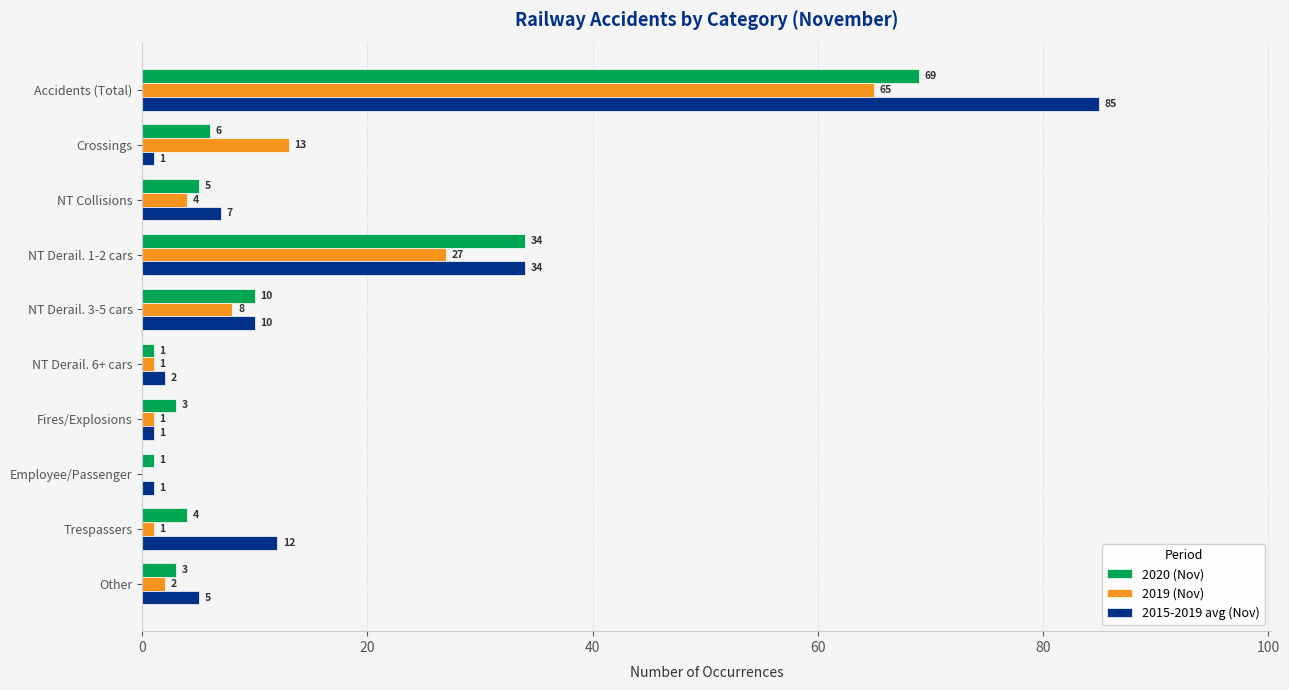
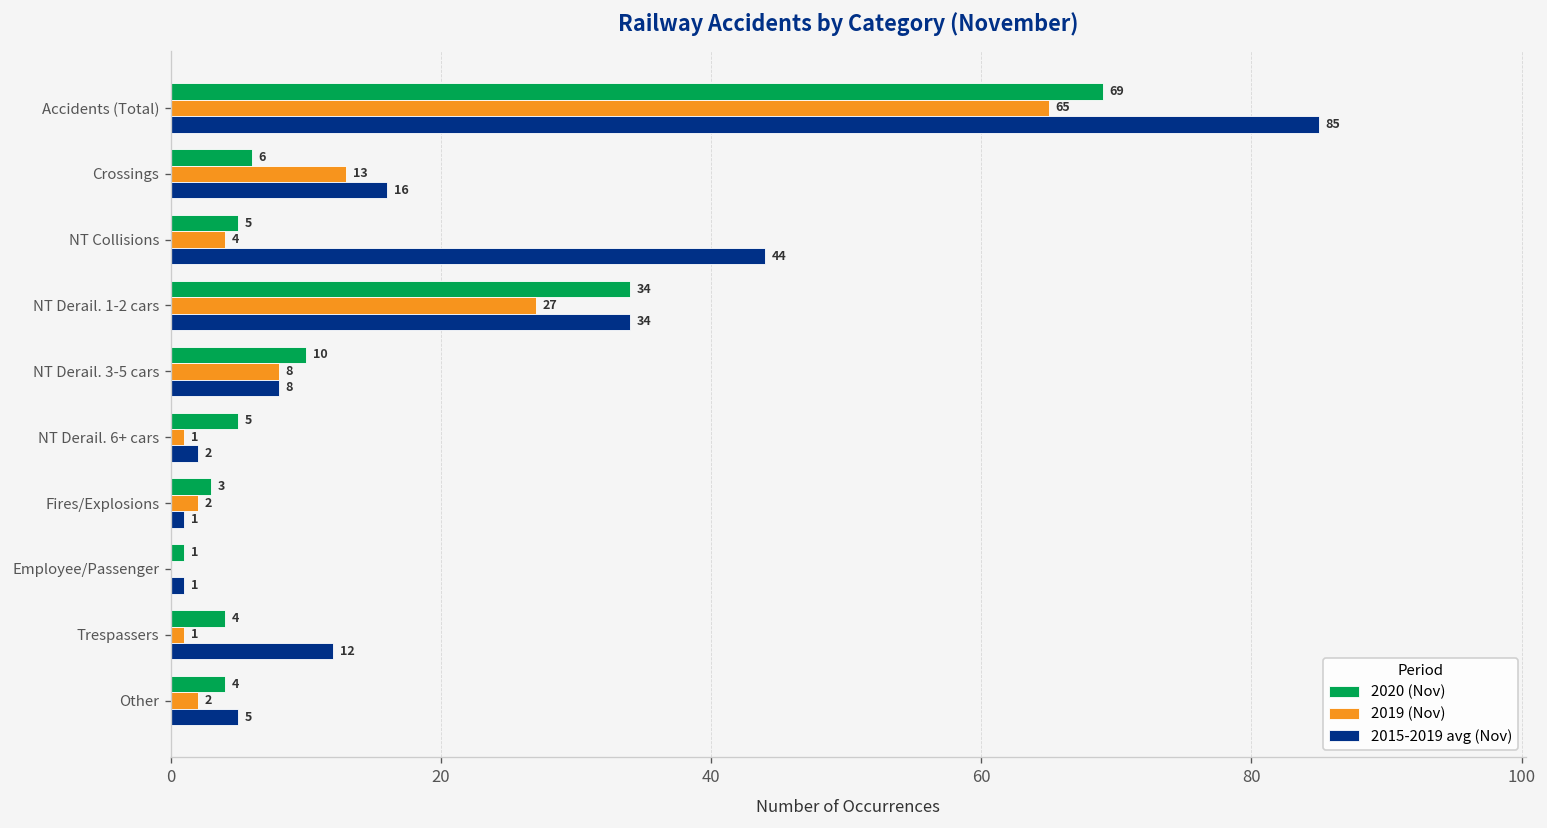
  {
    "2020 (Nov)": {
      "Accidents (Total)": 69,
      "Crossings": 6,
      "NT Collisions": 5,
      "NT Derail. 1-2 cars": 34,
      "NT Derail. 3-5 cars": 10,
-     "NT Derail. 6+ cars": 1,
+     "NT Derail. 6+ cars": 5,
      "Fires/Explosions": 3,
      "Employee/Passenger": 1,
      "Trespassers": 4,
-     "Other": 3
+     "Other": 4
    },
    "2019 (Nov)": {
      "Accidents (Total)": 65,
      "Crossings": 13,
      "NT Collisions": 4,
      "NT Derail. 1-2 cars": 27,
      "NT Derail. 3-5 cars": 8,
      "NT Derail. 6+ cars": 1,
-     "Fires/Explosions": 1,
+     "Fires/Explosions": 2,
      "Trespassers": 1,
      "Other": 2
    },
    "2015-2019 avg (Nov)": {
      "Accidents (Total)": 85,
-     "Crossings": 1,
-     "NT Collisions": 7,
+     "Crossings": 16,
+     "NT Collisions": 44,
      "NT Derail. 1-2 cars": 34,
-     "NT Derail. 3-5 cars": 10,
+     "NT Derail. 3-5 cars": 8,
      "NT Derail. 6+ cars": 2,
      "Fires/Explosions": 1,
      "Employee/Passenger": 1,
      "Trespassers": 12,
      "Other": 5
    }
  }
